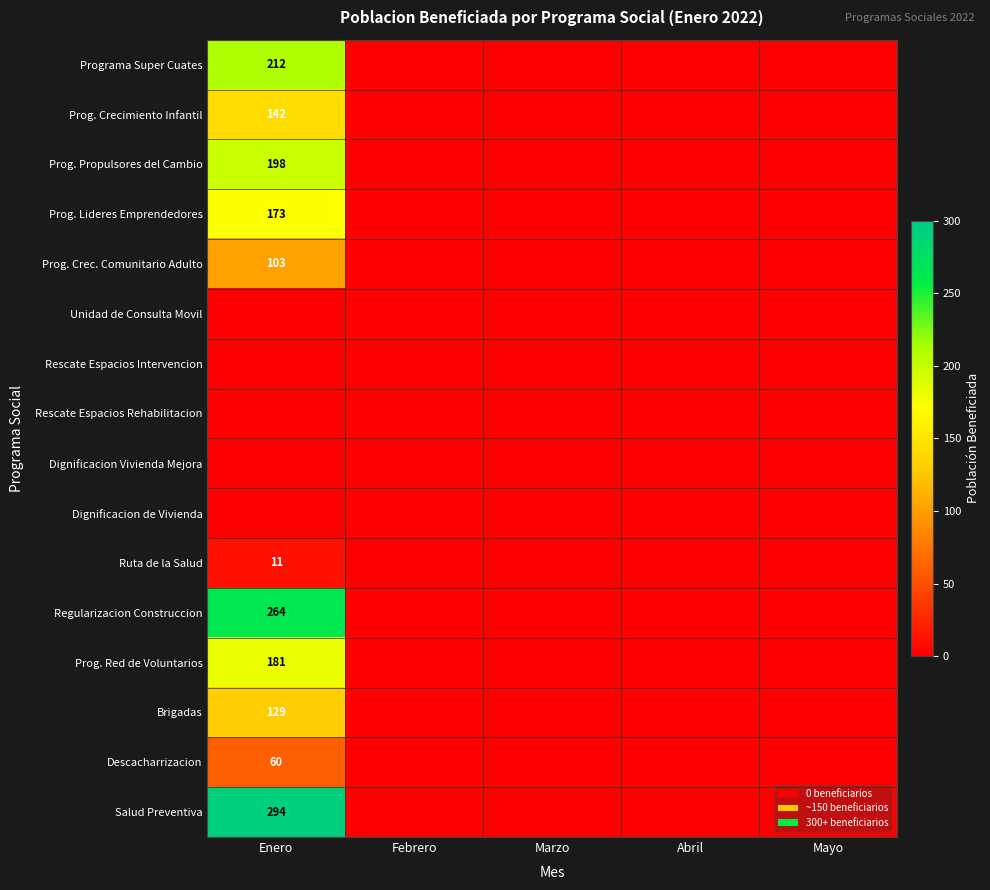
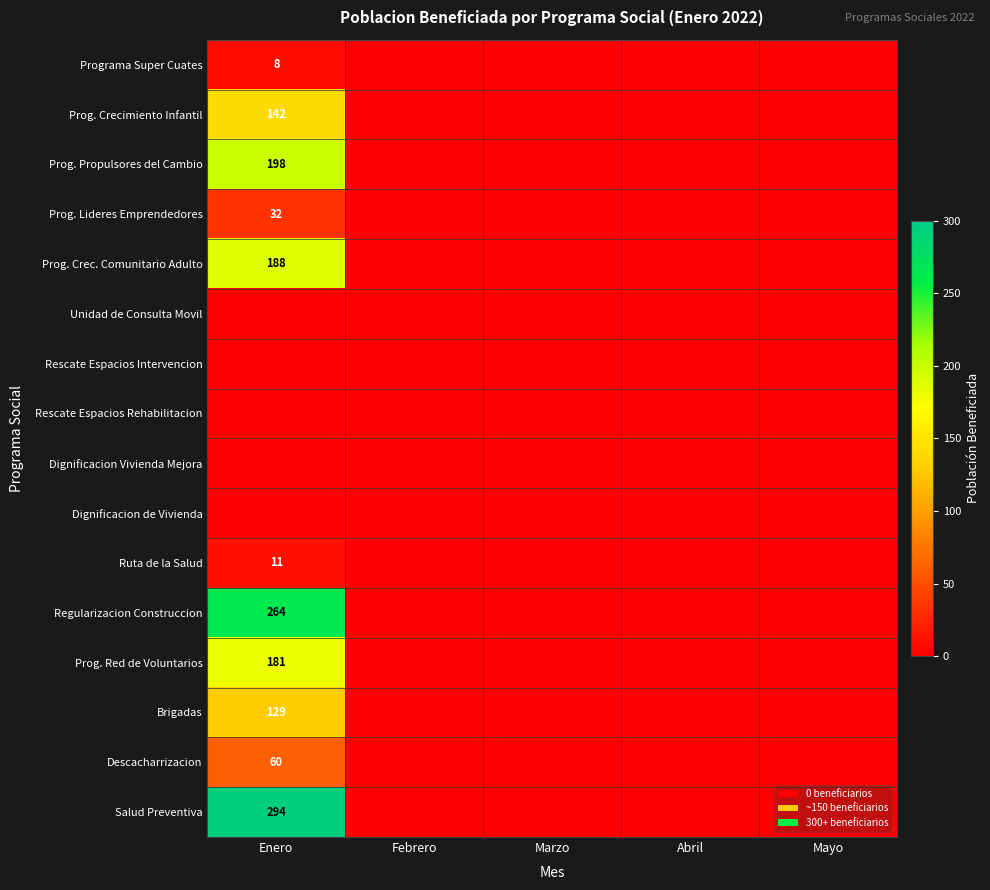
  {
    "Programa Super Cuates": {
-     "Enero": 212
+     "Enero": 8
    },
    "Prog. Crecimiento Infantil": {
      "Enero": 142
    },
    "Prog. Propulsores del Cambio": {
      "Enero": 198
    },
    "Prog. Lideres Emprendedores": {
-     "Enero": 173
+     "Enero": 32
    },
    "Prog. Crec. Comunitario Adulto": {
-     "Enero": 103
+     "Enero": 188
    },
    "Ruta de la Salud": {
      "Enero": 11
    },
    "Regularizacion Construccion": {
      "Enero": 264
    },
    "Prog. Red de Voluntarios": {
      "Enero": 181
    },
    "Brigadas": {
      "Enero": 129
    },
    "Descacharrizacion": {
      "Enero": 60
    },
    "Salud Preventiva": {
      "Enero": 294
    }
  }
